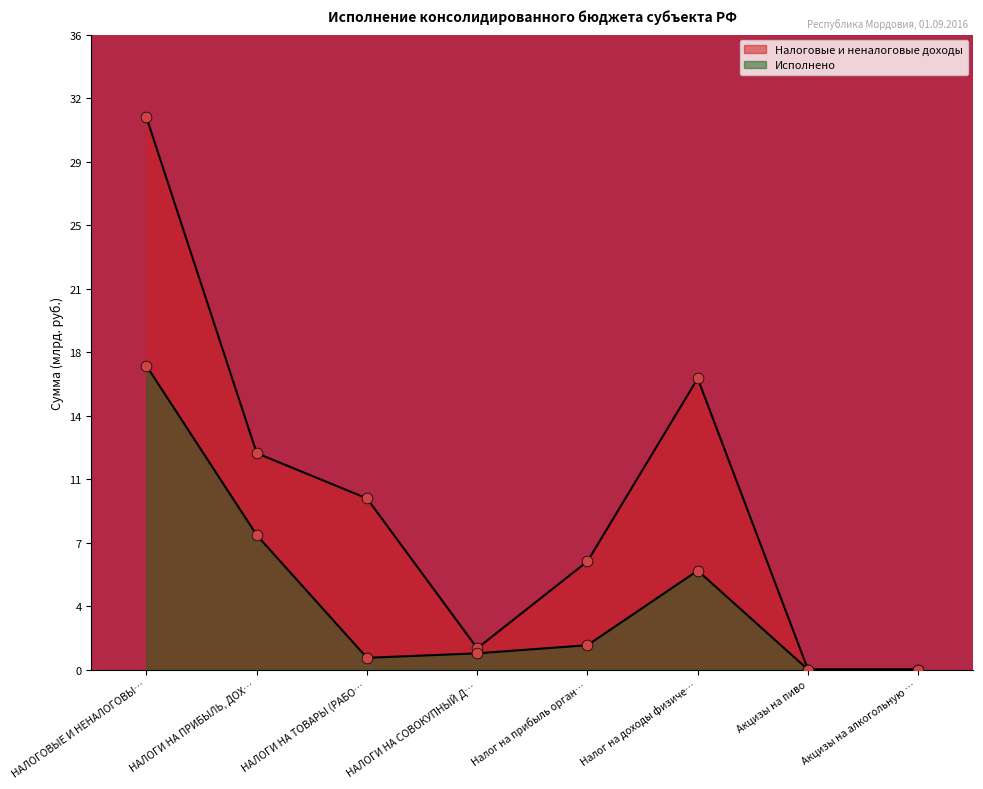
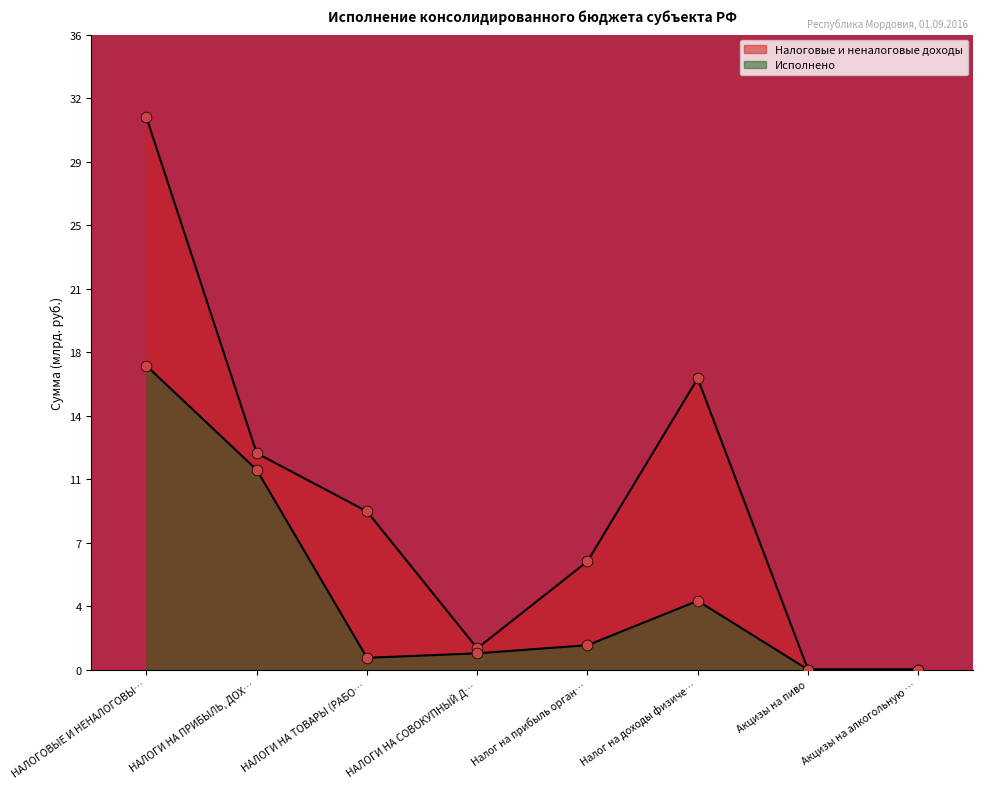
  {
    "Налоговые и неналоговые доходы": {
      "НАЛОГОВЫЕ И НЕНАЛОГОВЫ…": 31.0,
      "НАЛОГИ НА ПРИБЫЛЬ, ДОХ…": 12.2,
-     "НАЛОГИ НА ТОВАРЫ (РАБО…": 9.6,
+     "НАЛОГИ НА ТОВАРЫ (РАБО…": 8.9,
      "НАЛОГИ НА СОВОКУПНЫЙ Д…": 1.2,
      "Налог на прибыль орган…": 6.1,
      "Налог на доходы физиче…": 16.4
    },
    "Исполнено": {
      "НАЛОГОВЫЕ И НЕНАЛОГОВЫ…": 17.1,
-     "НАЛОГИ НА ПРИБЫЛЬ, ДОХ…": 7.6,
+     "НАЛОГИ НА ПРИБЫЛЬ, ДОХ…": 11.2,
      "НАЛОГИ НА ТОВАРЫ (РАБО…": 0.7,
      "НАЛОГИ НА СОВОКУПНЫЙ Д…": 0.9,
      "Налог на прибыль орган…": 1.4,
-     "Налог на доходы физиче…": 5.6
+     "Налог на доходы физиче…": 3.9
    }
  }
